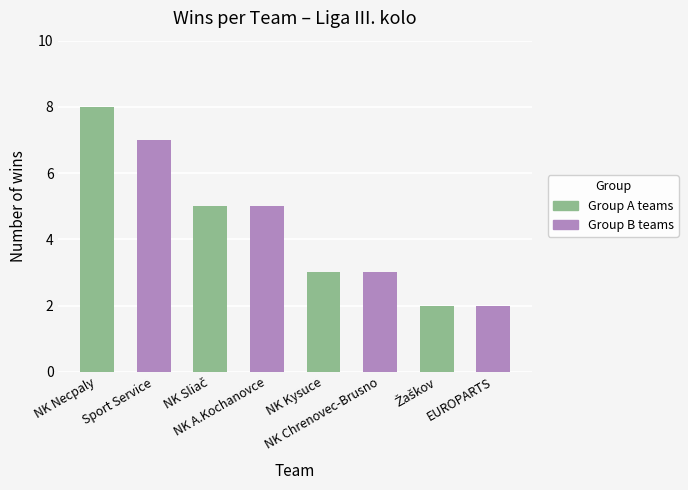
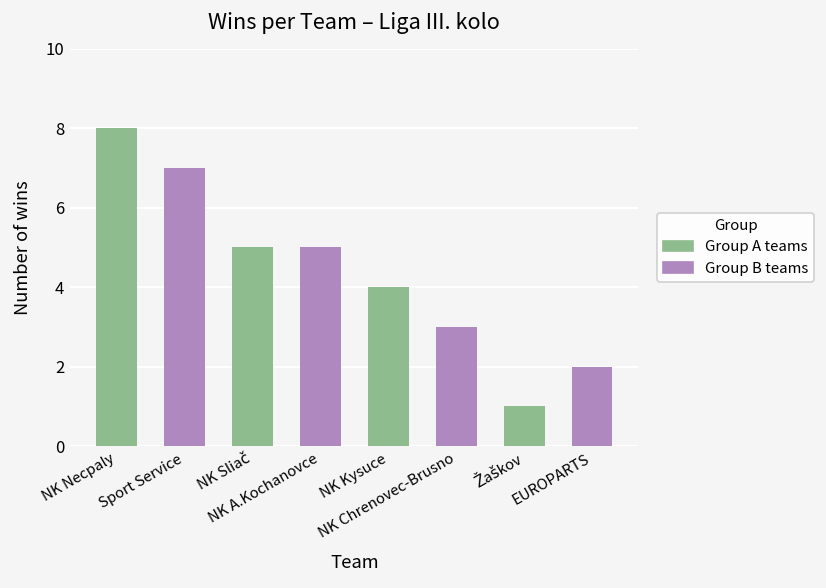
  {
    "NK Necpaly": 8,
    "Sport Service": 7,
    "NK Sliač": 5,
    "NK A.Kochanovce": 5,
-   "NK Kysuce": 3,
+   "NK Kysuce": 4,
    "NK Chrenovec-Brusno": 3,
-   "Žaškov": 2,
+   "Žaškov": 1,
    "EUROPARTS": 2
  }
